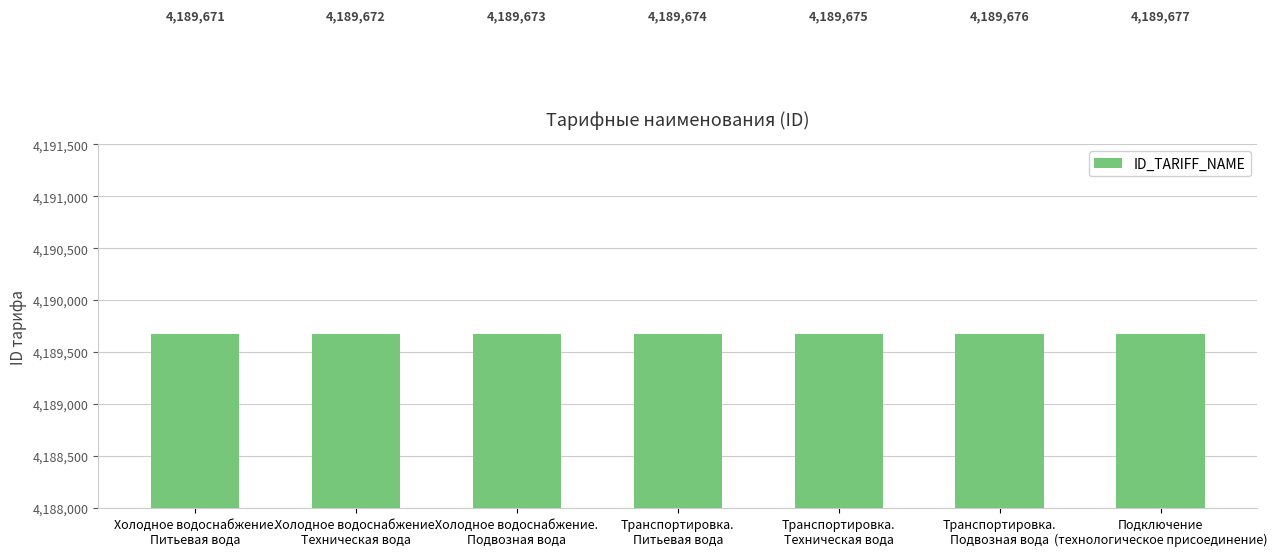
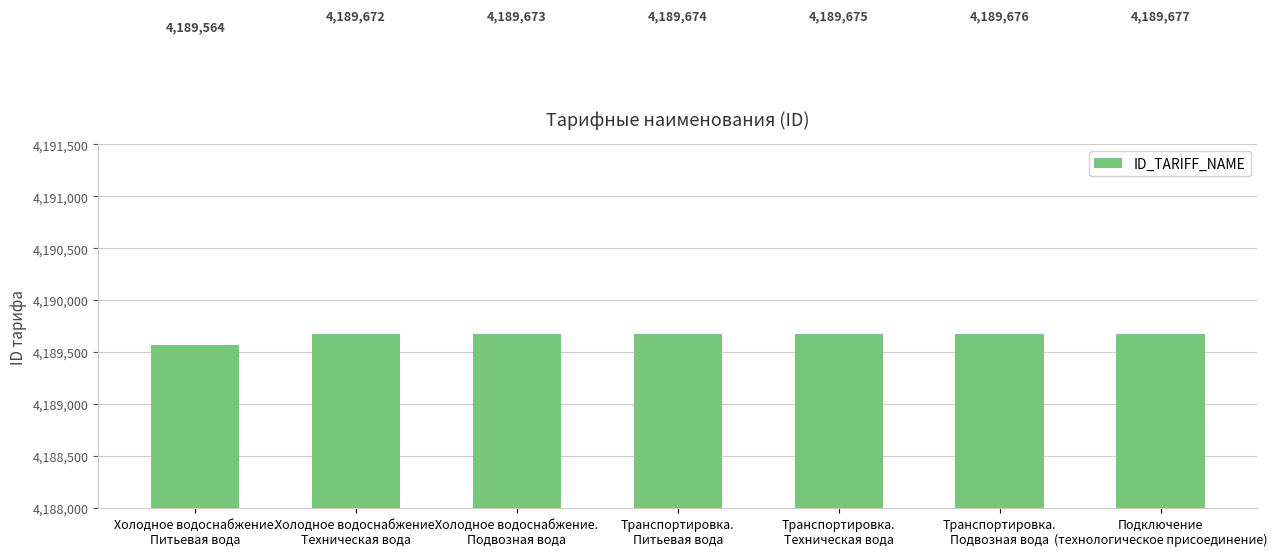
  {
-   "Холодное водоснабжение. Питьевая вода": "4,189,671"
+   "Холодное водоснабжение. Питьевая вода": "4,189,564"
  }
